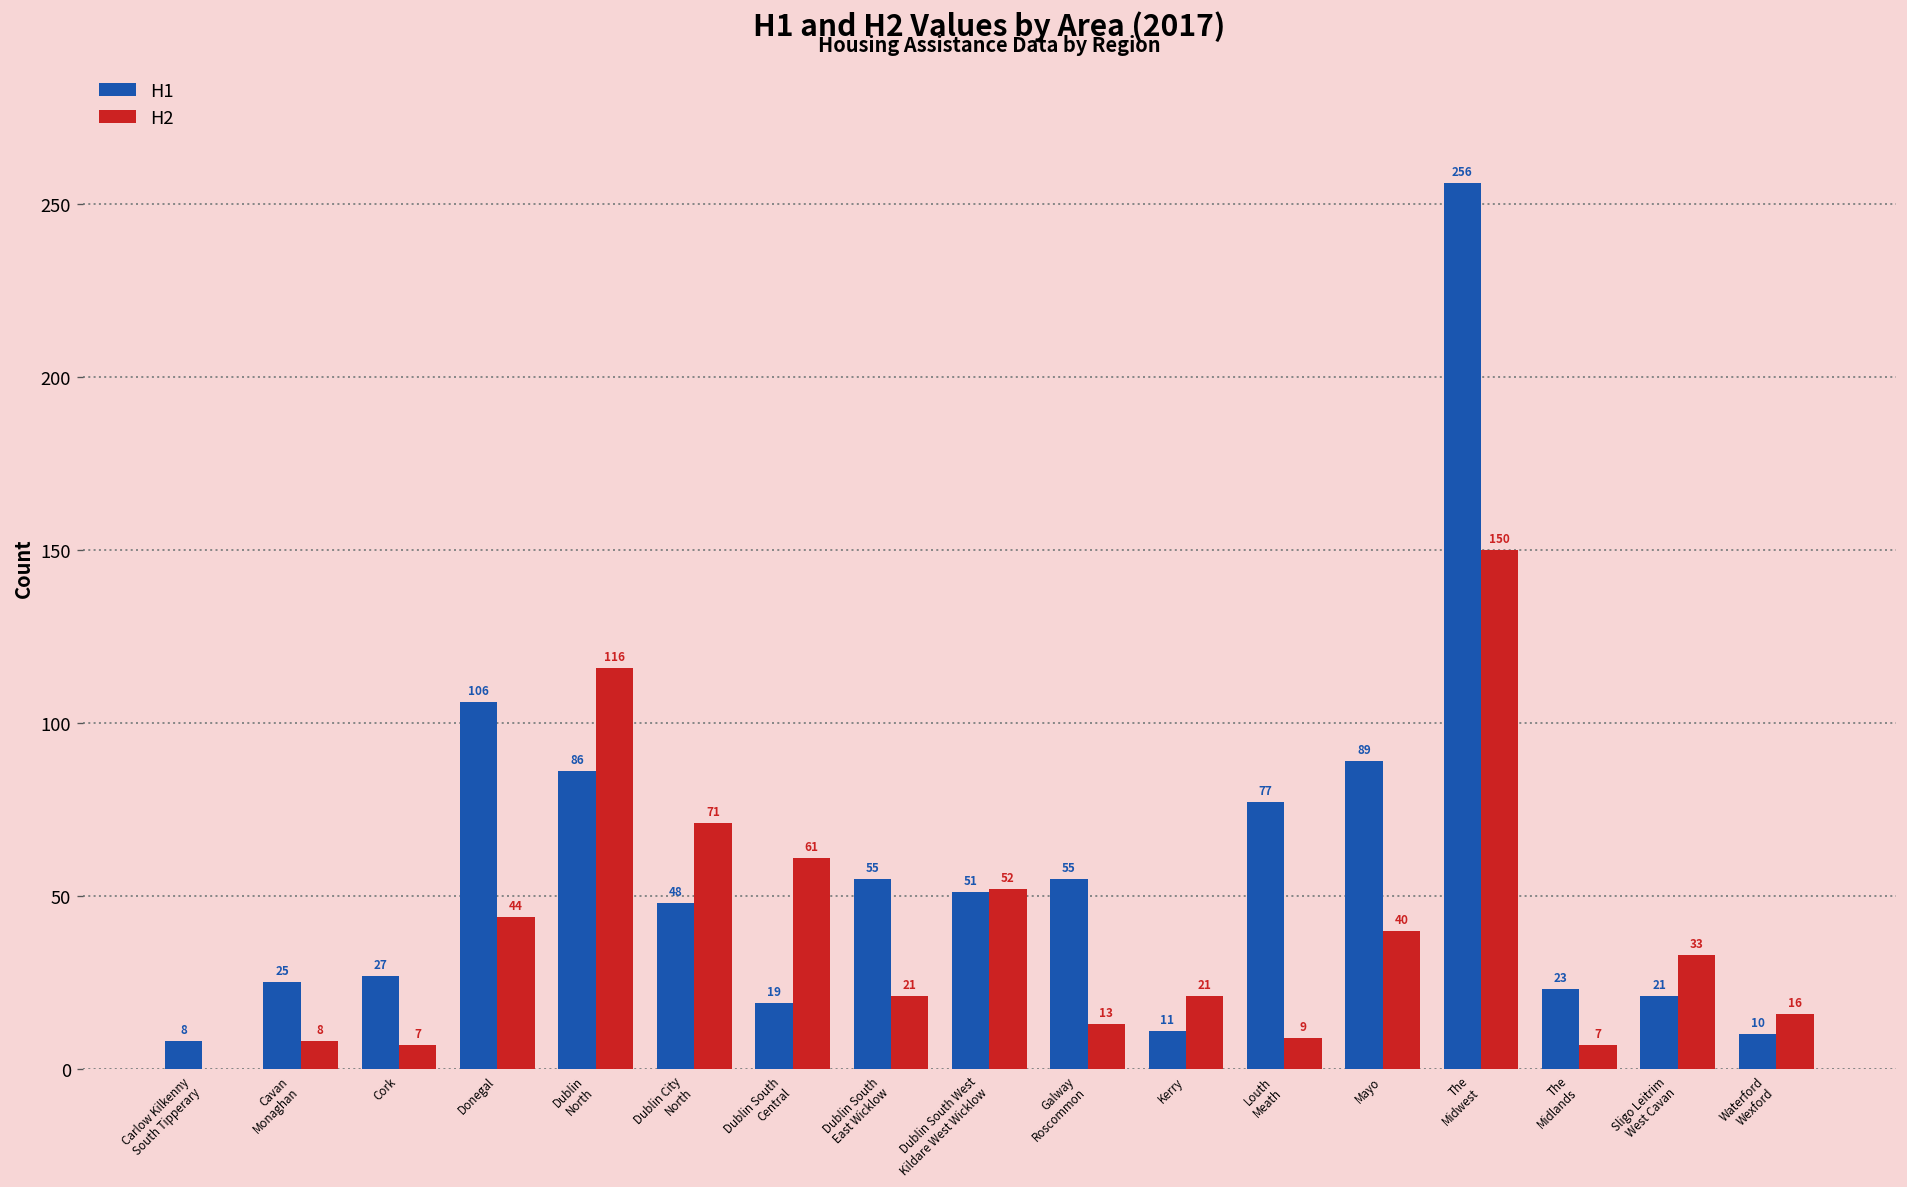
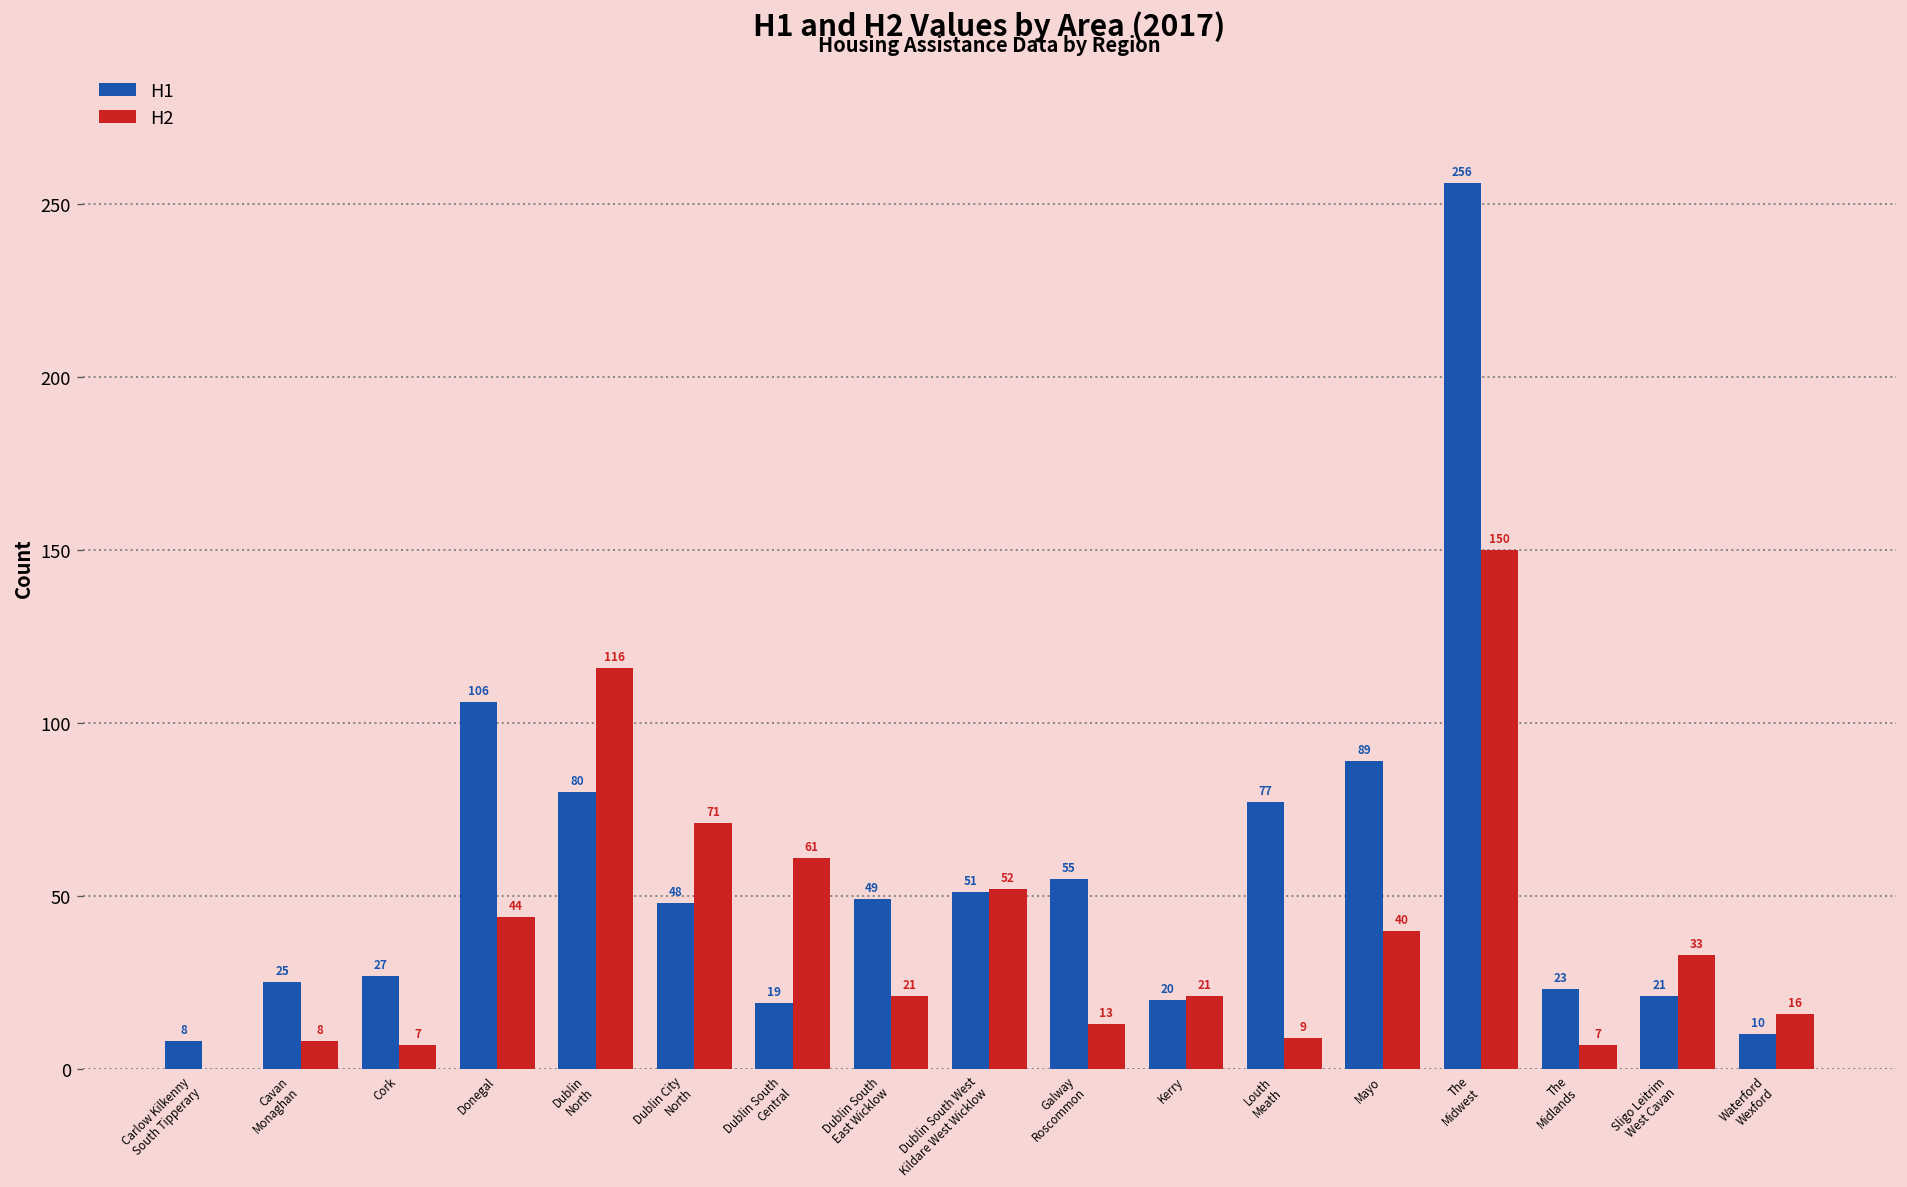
  {
    "H1": {
      "Carlow Kilkenny South Tipperary": 8,
      "Cavan Monaghan": 25,
      "Cork": 27,
      "Donegal": 106,
-     "Dublin North": 86,
+     "Dublin North": 80,
      "Dublin City North": 48,
      "Dublin South Central": 19,
-     "Dublin South East Wicklow": 55,
+     "Dublin South East Wicklow": 49,
      "Dublin South West Kildare West Wicklow": 51,
      "Galway Roscommon": 55,
-     "Kerry": 11,
+     "Kerry": 20,
      "Louth Meath": 77,
      "Mayo": 89,
      "The Midwest": 256,
      "The Midlands": 23,
      "Sligo Leitrim West Cavan": 21,
      "Waterford Wexford": 10
    },
    "H2": {
      "Cavan Monaghan": 8,
      "Cork": 7,
      "Donegal": 44,
      "Dublin North": 116,
      "Dublin City North": 71,
      "Dublin South Central": 61,
      "Dublin South East Wicklow": 21,
      "Dublin South West Kildare West Wicklow": 52,
      "Galway Roscommon": 13,
      "Kerry": 21,
      "Louth Meath": 9,
      "Mayo": 40,
      "The Midwest": 150,
      "The Midlands": 7,
      "Sligo Leitrim West Cavan": 33,
      "Waterford Wexford": 16
    }
  }
